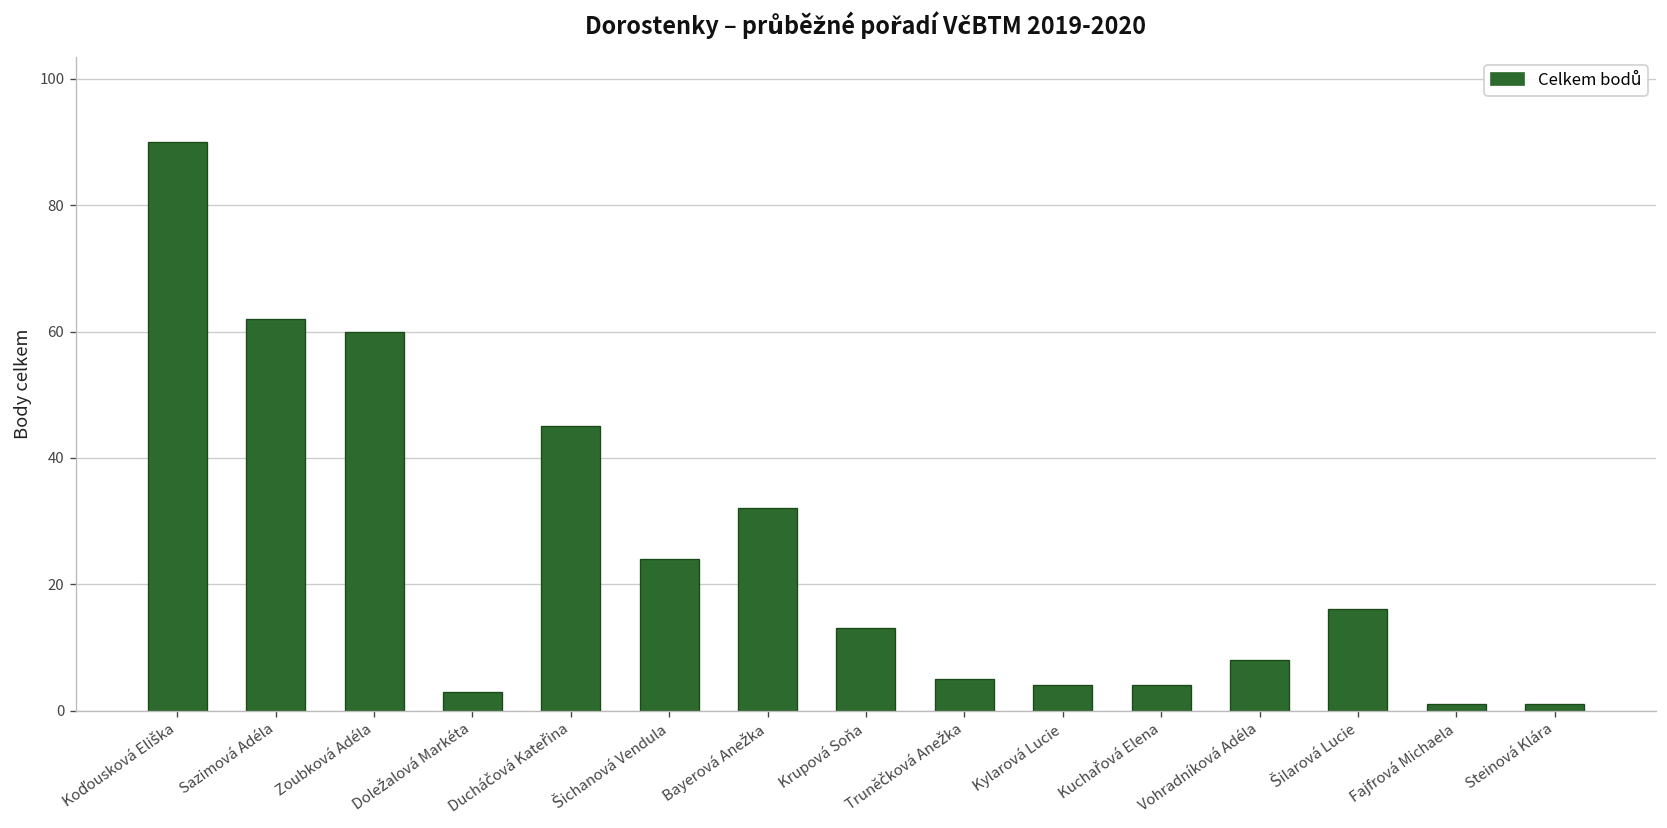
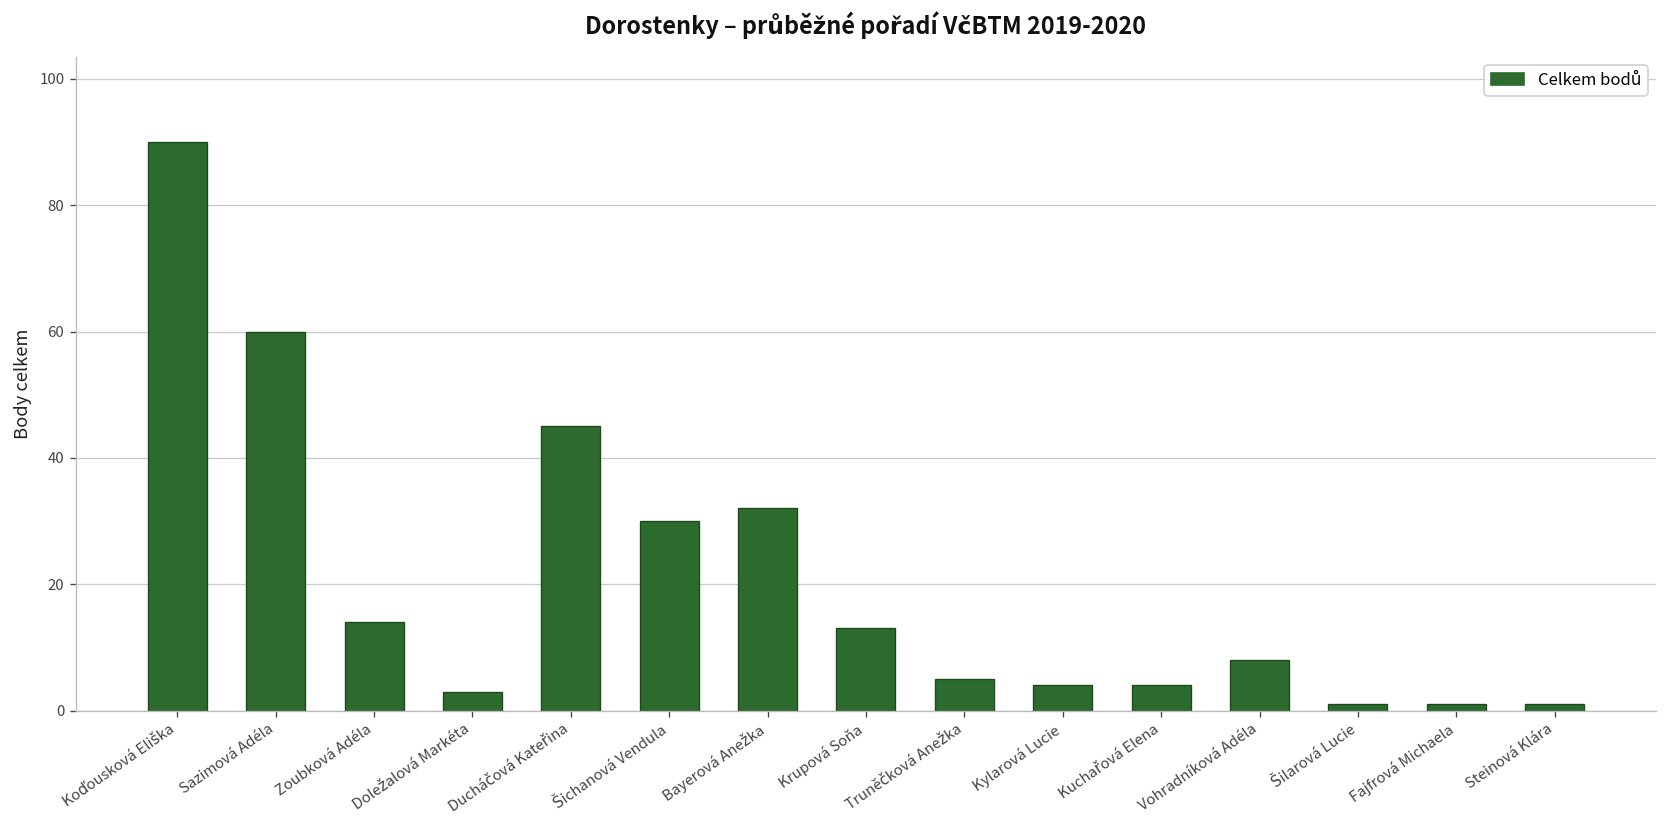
  {
    "Koďousková Eliška": 90,
-   "Sazimová Adéla": 62,
-   "Zoubková Adéla": 60,
+   "Sazimová Adéla": 60,
+   "Zoubková Adéla": 14,
    "Doležalová Markéta": 3,
    "Ducháčová Kateřina": 45,
-   "Šichanová Vendula": 24,
+   "Šichanová Vendula": 30,
    "Bayerová Anežka": 32,
    "Krupová Soňa": 13,
    "Truněčková Anežka": 5,
    "Kylarová Lucie": 4,
    "Kuchařová Elena": 4,
    "Vohradníková Adéla": 8,
-   "Šilarová Lucie": 16,
+   "Šilarová Lucie": 1,
    "Fajfrová Michaela": 1,
    "Steinová Klára": 1
  }
